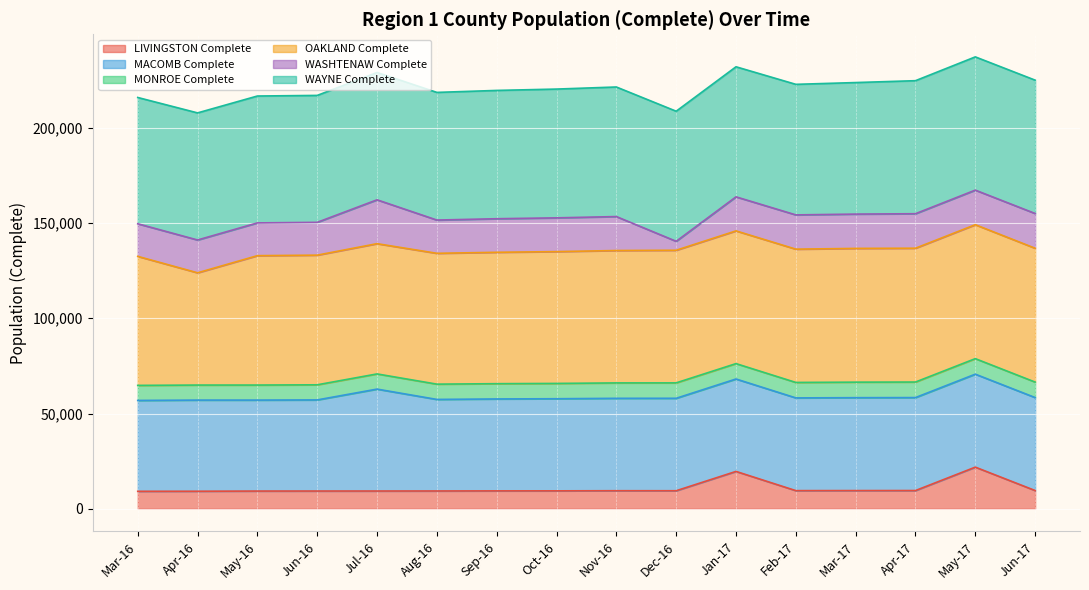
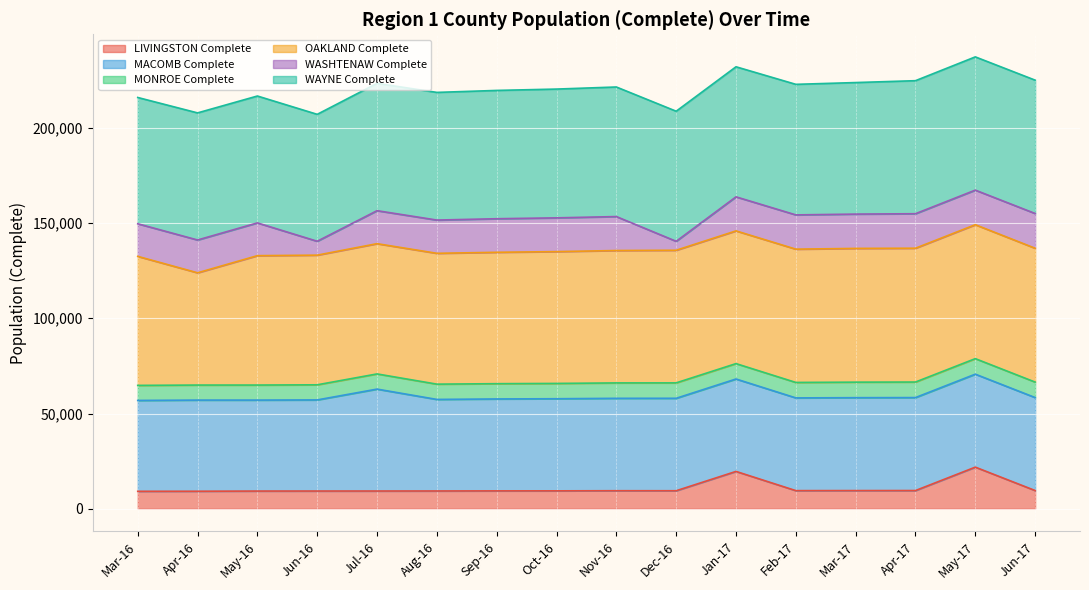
  {
    "LIVINGSTON Complete": {
      "Mar-16": "9,000",
      "Apr-16": "9,000",
      "May-16": "9,000",
      "Jun-16": "9,000",
      "Jul-16": "9,000",
      "Aug-16": "9,000",
      "Sep-16": "9,000",
      "Oct-16": "9,000",
      "Nov-16": "9,000",
      "Dec-16": "9,000",
      "Jan-17": "20,000",
      "Feb-17": "10,000",
      "Mar-17": "10,000",
      "Apr-17": "10,000",
      "May-17": "22,000",
      "Jun-17": "10,000"
    },
    "MACOMB Complete": {
      "Mar-16": "48,000",
      "Apr-16": "48,000",
      "May-16": "48,000",
      "Jun-16": "48,000",
      "Jul-16": "53,000",
      "Aug-16": "48,000",
      "Sep-16": "48,000",
      "Oct-16": "48,000",
      "Nov-16": "48,000",
      "Dec-16": "49,000",
      "Jan-17": "49,000",
      "Feb-17": "49,000",
      "Mar-17": "49,000",
      "Apr-17": "49,000",
      "May-17": "49,000",
      "Jun-17": "49,000"
    },
    "OAKLAND Complete": {
      "Mar-16": "68,000",
      "Apr-16": "59,000",
      "May-16": "68,000",
      "Jun-16": "68,000",
      "Jul-16": "68,000",
      "Aug-16": "69,000",
      "Sep-16": "69,000",
      "Oct-16": "69,000",
      "Nov-16": "69,000",
      "Dec-16": "70,000",
      "Jan-17": "70,000",
      "Feb-17": "70,000",
      "Mar-17": "70,000",
      "Apr-17": "70,000",
      "May-17": "70,000",
      "Jun-17": "70,000"
    },
    "WASHTENAW Complete": {
      "Mar-16": "17,000",
      "Apr-16": "17,000",
      "May-16": "17,000",
-     "Jun-16": "17,000",
-     "Jul-16": "23,000",
+     "Jun-16": "7,000",
+     "Jul-16": "17,000",
      "Aug-16": "17,000",
      "Sep-16": "18,000",
      "Oct-16": "18,000",
      "Nov-16": "18,000",
      "Dec-16": "5,000",
      "Jan-17": "18,000",
      "Feb-17": "18,000",
      "Mar-17": "18,000",
      "Apr-17": "18,000",
      "May-17": "18,000",
      "Jun-17": "18,000"
    }
  }
